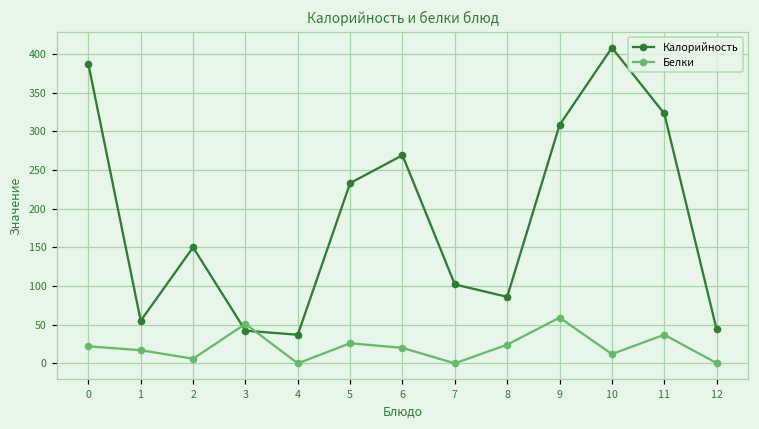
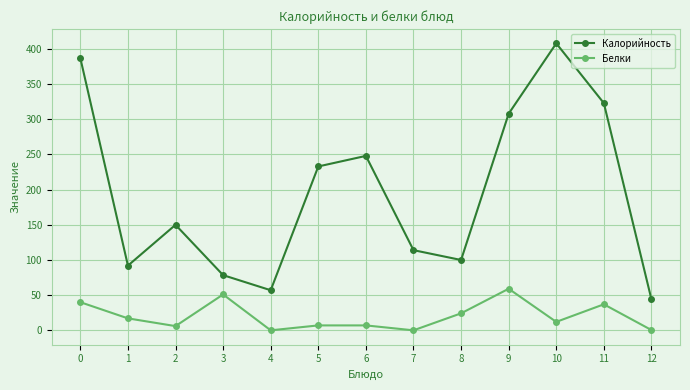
  {
    "Калорийность": {
      "0": 390,
-     "1": 60,
+     "1": 90,
      "2": 150,
-     "3": 40,
-     "4": 40,
+     "3": 80,
+     "4": 60,
      "5": 230,
-     "6": 270,
-     "7": 100,
-     "8": 90,
+     "6": 250,
+     "7": 110,
+     "8": 100,
      "9": 310,
      "10": 410,
      "11": 320,
      "12": 40
    },
    "Белки": {
-     "0": 20,
+     "0": 40,
      "1": 20,
      "2": 10,
      "3": 50,
      "4": 0,
-     "5": 30,
-     "6": 20,
+     "5": 10,
+     "6": 10,
      "7": 0,
      "8": 20,
      "9": 60,
      "10": 10,
      "11": 40,
      "12": 0
    }
  }
